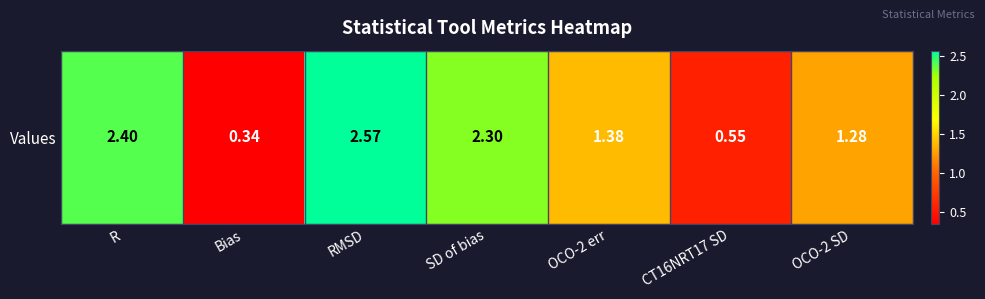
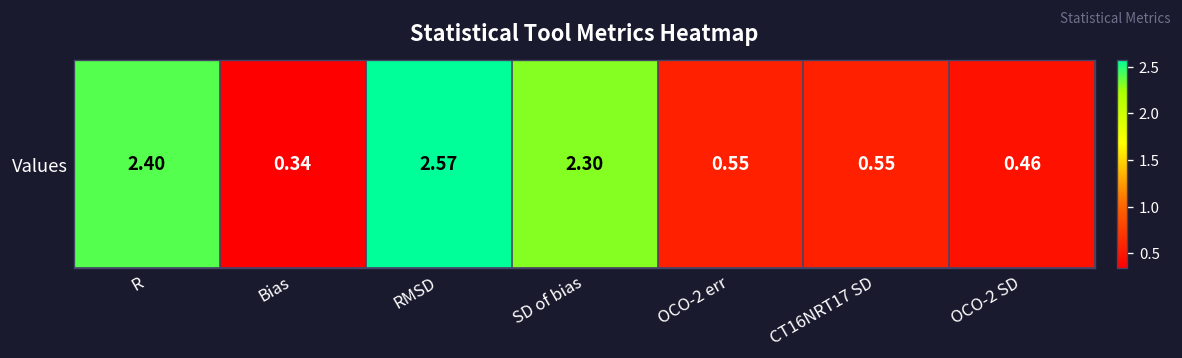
  {
    "Values": {
      "R": 2.40,
      "Bias": 0.34,
      "RMSD": 2.57,
      "SD of bias": 2.30,
-     "OCO-2 err": 1.38,
+     "OCO-2 err": 0.55,
      "CT16NRT17 SD": 0.55,
-     "OCO-2 SD": 1.28
+     "OCO-2 SD": 0.46
    }
  }
